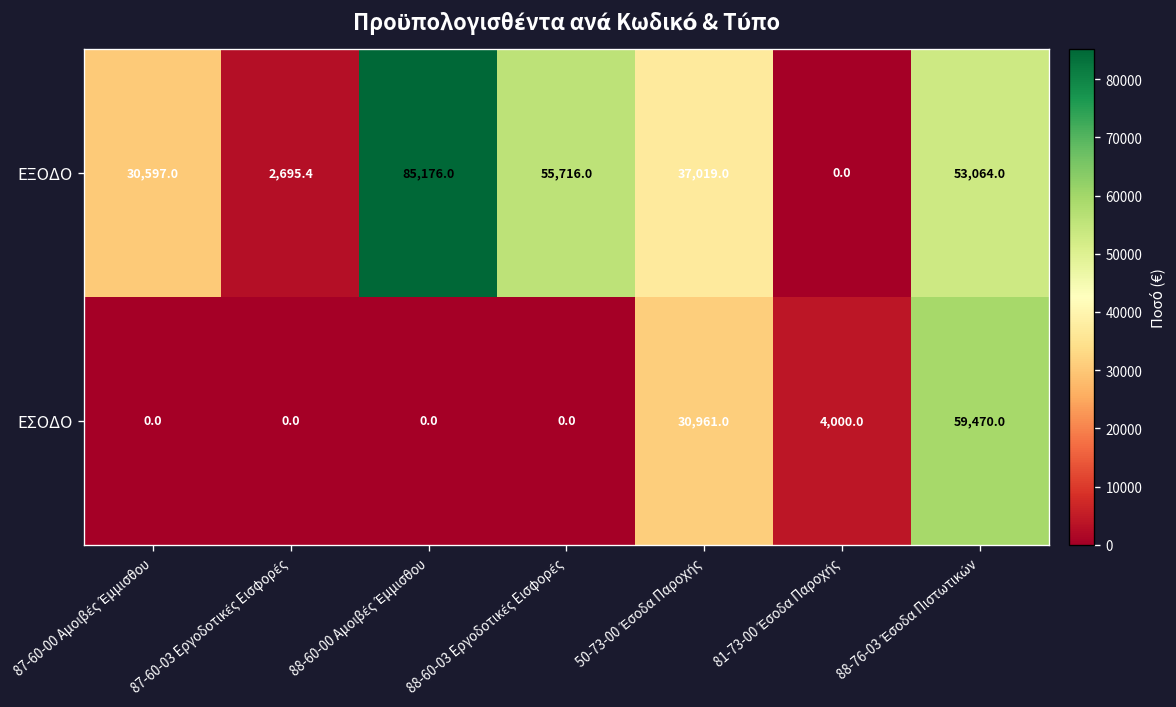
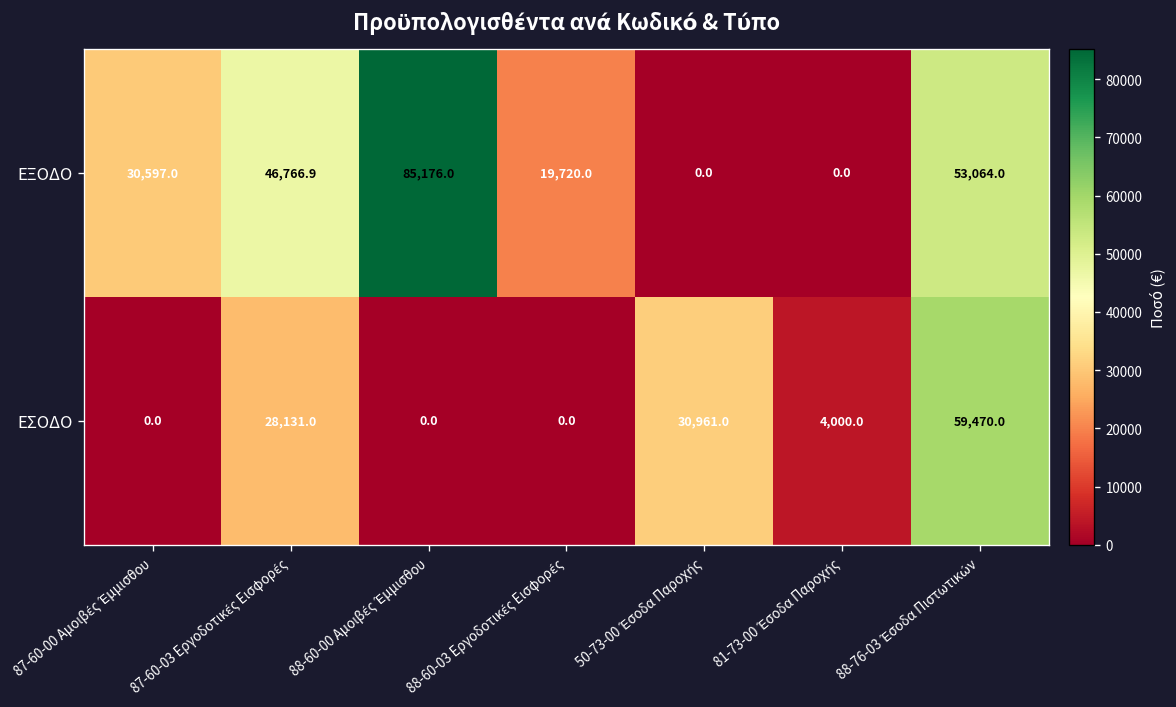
  {
    "ΕΞΟΔΟ": {
      "87-60-00 Αμοιβές Έμμισθου": "30,597.0",
-     "87-60-03 Εργοδοτικές Εισφορές": "2,695.4",
+     "87-60-03 Εργοδοτικές Εισφορές": "46,766.9",
      "88-60-00 Αμοιβές Έμμισθου": "85,176.0",
-     "88-60-03 Εργοδοτικές Εισφορές": "55,716.0",
-     "50-73-00 Έσοδα Παροχής": "37,019.0",
+     "88-60-03 Εργοδοτικές Εισφορές": "19,720.0",
+     "50-73-00 Έσοδα Παροχής": "0.0",
      "81-73-00 Έσοδα Παροχής": "0.0",
      "88-76-03 Έσοδα Πιστωτικών": "53,064.0"
    },
    "ΕΣΟΔΟ": {
      "87-60-00 Αμοιβές Έμμισθου": "0.0",
-     "87-60-03 Εργοδοτικές Εισφορές": "0.0",
+     "87-60-03 Εργοδοτικές Εισφορές": "28,131.0",
      "88-60-00 Αμοιβές Έμμισθου": "0.0",
      "88-60-03 Εργοδοτικές Εισφορές": "0.0",
      "50-73-00 Έσοδα Παροχής": "30,961.0",
      "81-73-00 Έσοδα Παροχής": "4,000.0",
      "88-76-03 Έσοδα Πιστωτικών": "59,470.0"
    }
  }
